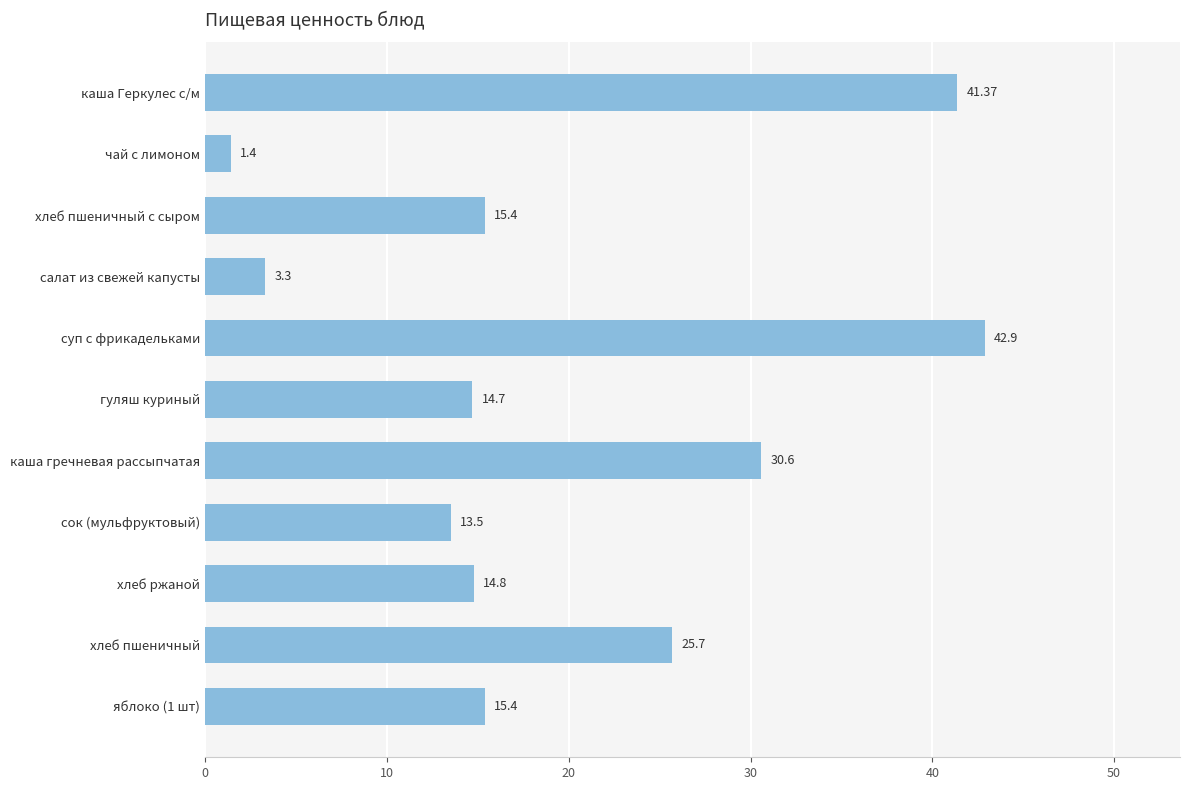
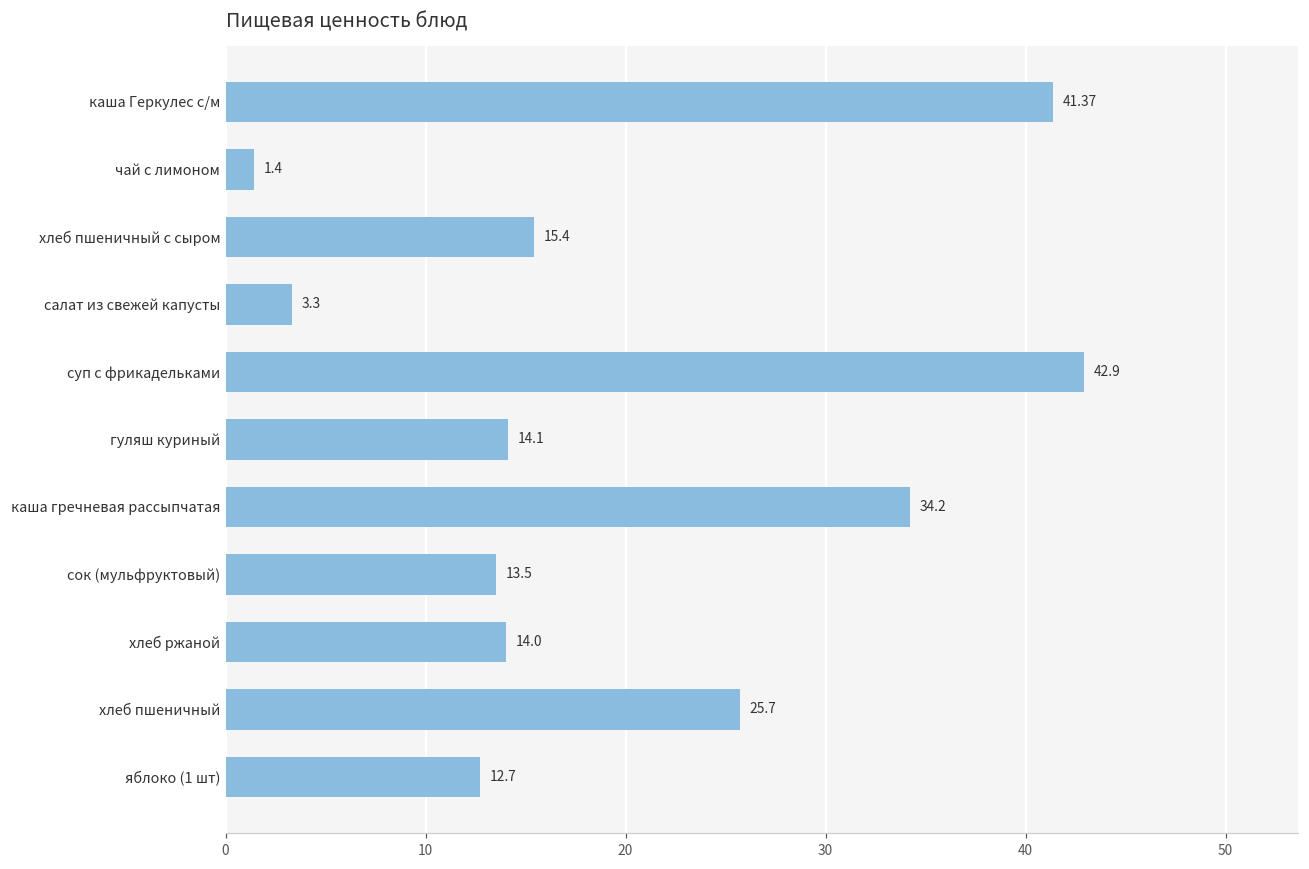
  {
    "каша Геркулес с/м": 41.37,
    "чай с лимоном": 1.4,
    "хлеб пшеничный с сыром": 15.4,
    "салат из свежей капусты": 3.3,
    "суп с фрикадельками": 42.9,
-   "гуляш куриный": 14.7,
-   "каша гречневая рассыпчатая": 30.6,
+   "гуляш куриный": 14.1,
+   "каша гречневая рассыпчатая": 34.2,
    "сок (мульфруктовый)": 13.5,
-   "хлеб ржаной": 14.8,
+   "хлеб ржаной": 14.0,
    "хлеб пшеничный": 25.7,
-   "яблоко (1 шт)": 15.4
+   "яблоко (1 шт)": 12.7
  }
